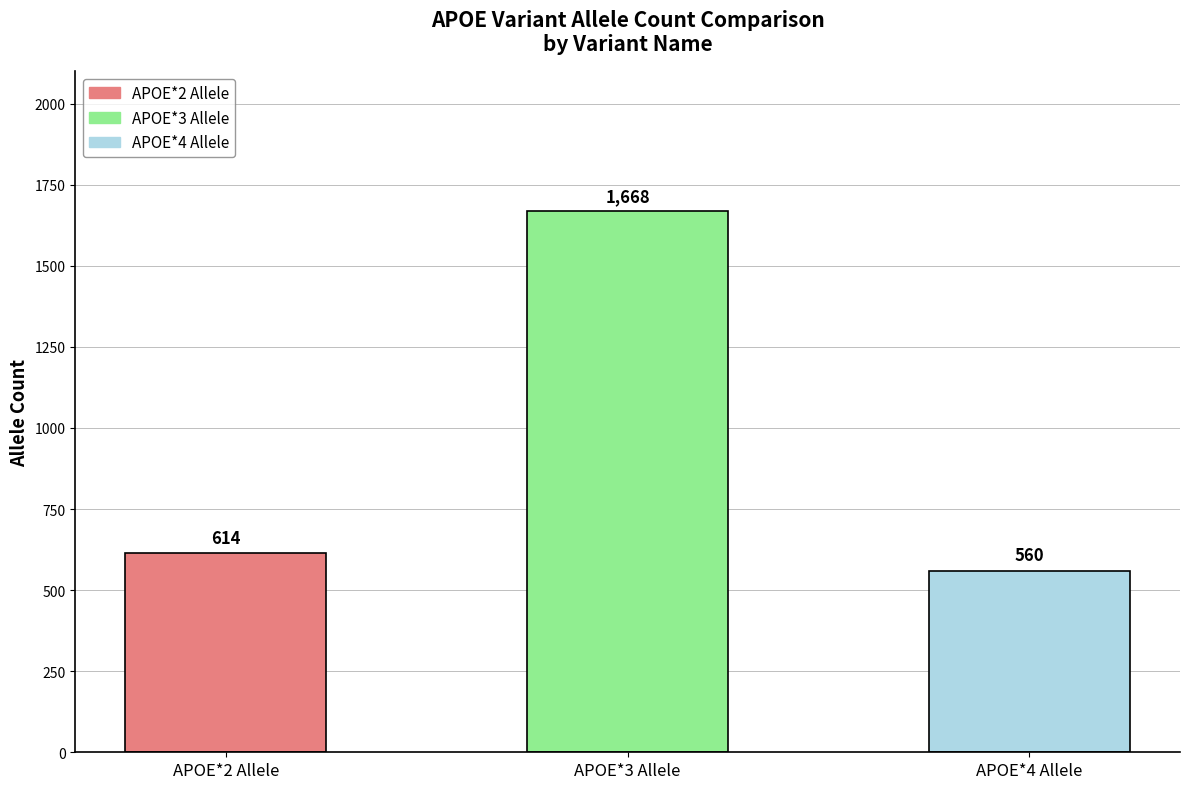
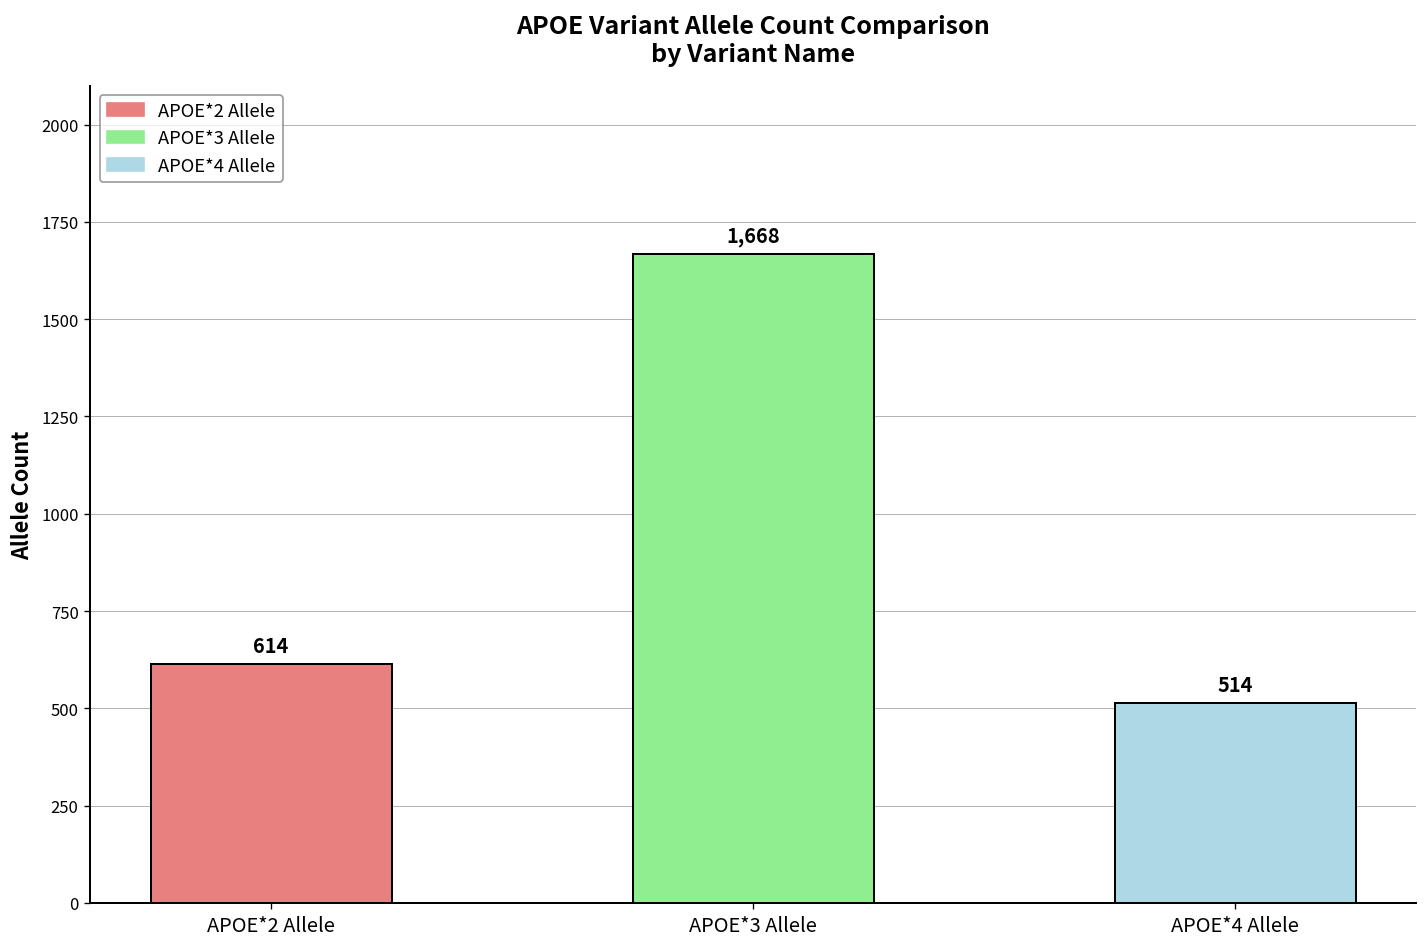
  {
    "APOE*2 Allele": "614",
    "APOE*3 Allele": "1,668",
-   "APOE*4 Allele": "560"
+   "APOE*4 Allele": "514"
  }
